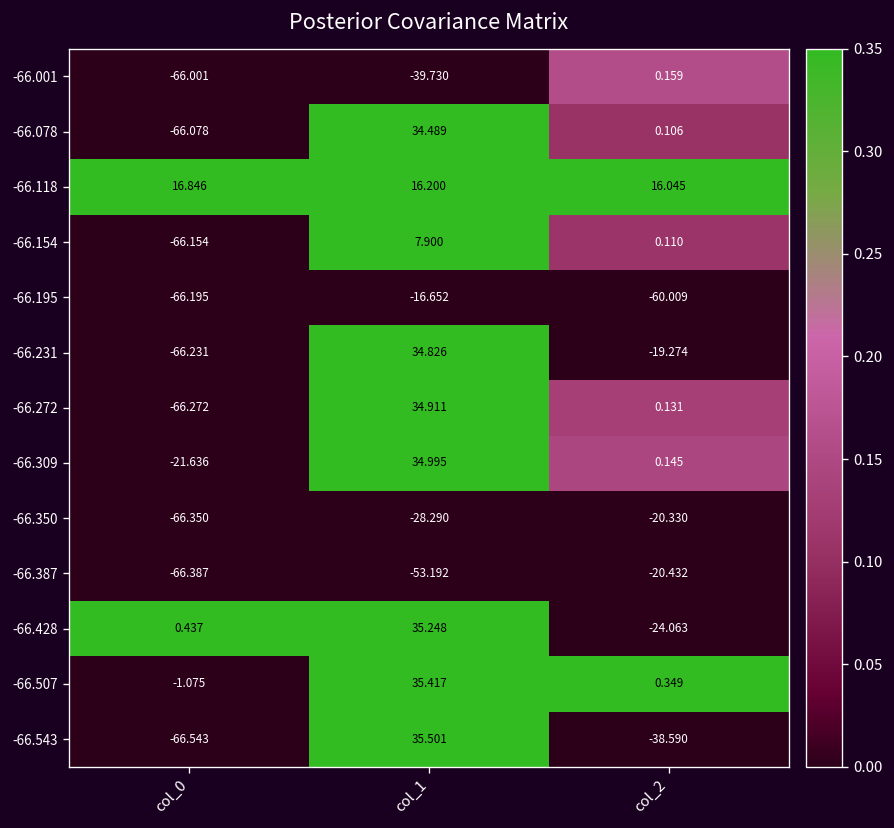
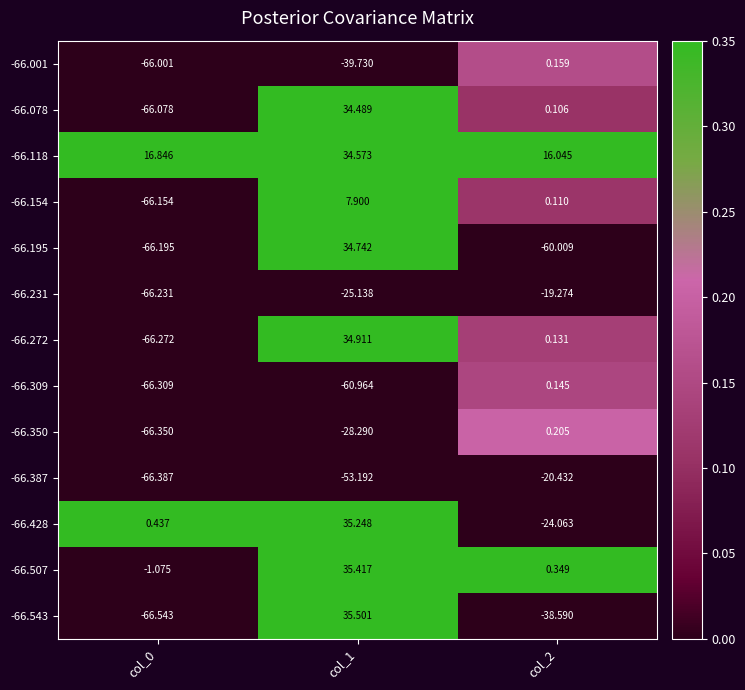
  {
    "-66.001": {
      "col_0": -66.001,
      "col_1": -39.730,
      "col_2": 0.159
    },
    "-66.078": {
      "col_0": -66.078,
      "col_1": 34.489,
      "col_2": 0.106
    },
    "-66.118": {
      "col_0": 16.846,
-     "col_1": 16.200,
+     "col_1": 34.573,
      "col_2": 16.045
    },
    "-66.154": {
      "col_0": -66.154,
      "col_1": 7.900,
      "col_2": 0.110
    },
    "-66.195": {
      "col_0": -66.195,
-     "col_1": -16.652,
+     "col_1": 34.742,
      "col_2": -60.009
    },
    "-66.231": {
      "col_0": -66.231,
-     "col_1": 34.826,
+     "col_1": -25.138,
      "col_2": -19.274
    },
    "-66.272": {
      "col_0": -66.272,
      "col_1": 34.911,
      "col_2": 0.131
    },
    "-66.309": {
-     "col_0": -21.636,
-     "col_1": 34.995,
+     "col_0": -66.309,
+     "col_1": -60.964,
      "col_2": 0.145
    },
    "-66.350": {
      "col_0": -66.350,
      "col_1": -28.290,
-     "col_2": -20.330
+     "col_2": 0.205
    },
    "-66.387": {
      "col_0": -66.387,
      "col_1": -53.192,
      "col_2": -20.432
    },
    "-66.428": {
      "col_0": 0.437,
      "col_1": 35.248,
      "col_2": -24.063
    },
    "-66.507": {
      "col_0": -1.075,
      "col_1": 35.417,
      "col_2": 0.349
    },
    "-66.543": {
      "col_0": -66.543,
      "col_1": 35.501,
      "col_2": -38.590
    }
  }
